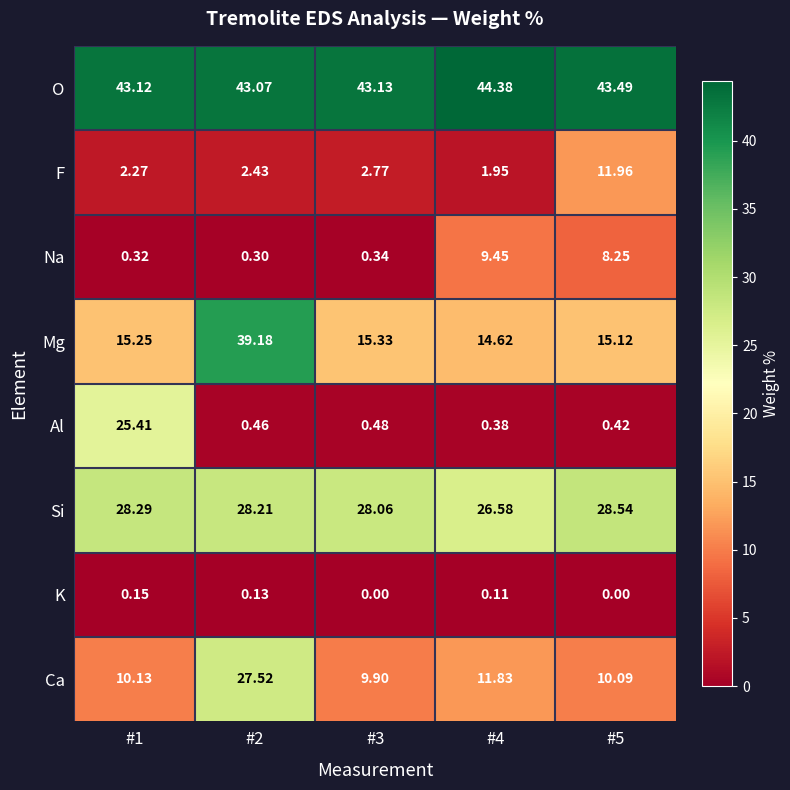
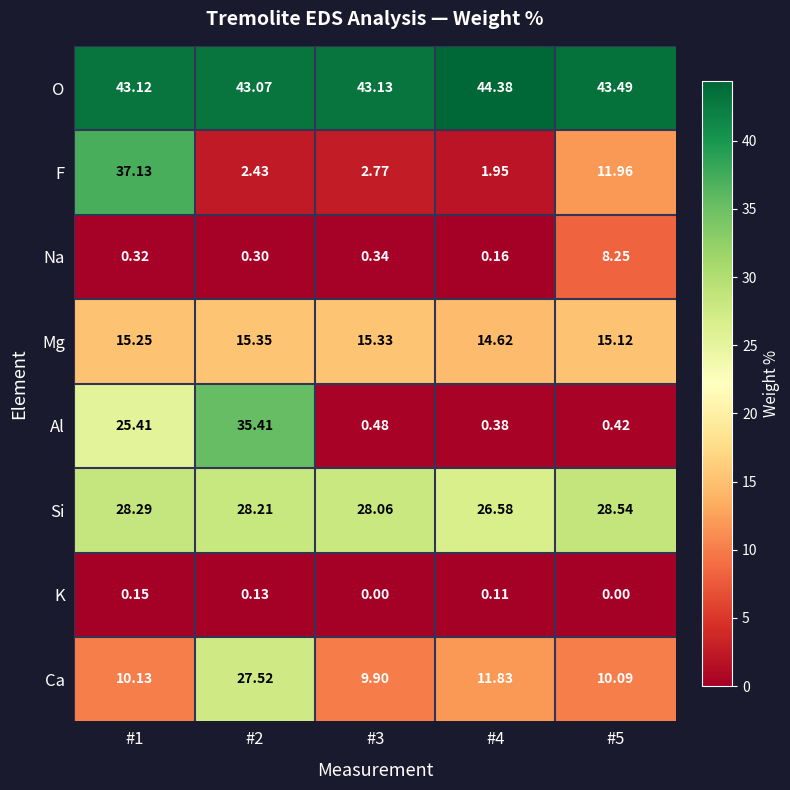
  {
    "O": {
      "#1": 43.12,
      "#2": 43.07,
      "#3": 43.13,
      "#4": 44.38,
      "#5": 43.49
    },
    "F": {
-     "#1": 2.27,
+     "#1": 37.13,
      "#2": 2.43,
      "#3": 2.77,
      "#4": 1.95,
      "#5": 11.96
    },
    "Na": {
      "#1": 0.32,
      "#2": 0.30,
      "#3": 0.34,
-     "#4": 9.45,
+     "#4": 0.16,
      "#5": 8.25
    },
    "Mg": {
      "#1": 15.25,
-     "#2": 39.18,
+     "#2": 15.35,
      "#3": 15.33,
      "#4": 14.62,
      "#5": 15.12
    },
    "Al": {
      "#1": 25.41,
-     "#2": 0.46,
+     "#2": 35.41,
      "#3": 0.48,
      "#4": 0.38,
      "#5": 0.42
    },
    "Si": {
      "#1": 28.29,
      "#2": 28.21,
      "#3": 28.06,
      "#4": 26.58,
      "#5": 28.54
    },
    "K": {
      "#1": 0.15,
      "#2": 0.13,
      "#3": 0.00,
      "#4": 0.11,
      "#5": 0.00
    },
    "Ca": {
      "#1": 10.13,
      "#2": 27.52,
      "#3": 9.90,
      "#4": 11.83,
      "#5": 10.09
    }
  }
